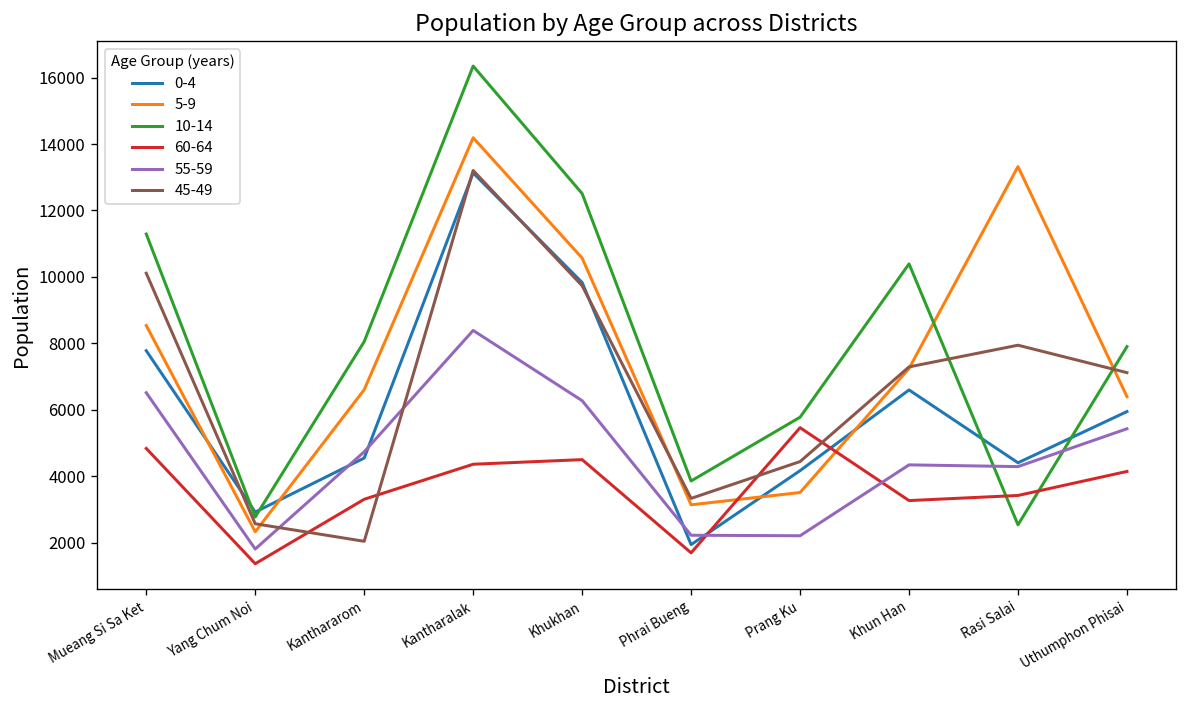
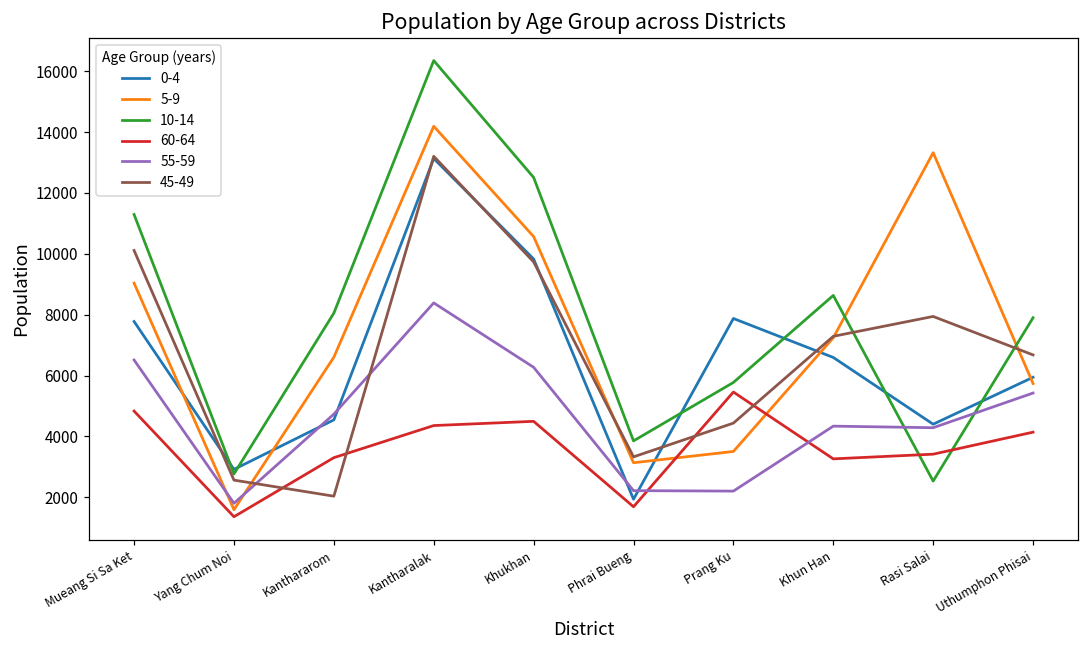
  {
    "0-4": {
      "Mueang Si Sa Ket": 7800,
      "Yang Chum Noi": 2900,
      "Kanthararom": 4500,
      "Khukhan": 9800,
      "Phrai Bueng": 1900,
-     "Prang Ku": 4200,
+     "Prang Ku": 7900,
      "Khun Han": 6600,
      "Rasi Salai": 4400,
      "Uthumphon Phisai": 5900
    },
    "5-9": {
-     "Mueang Si Sa Ket": 8500,
-     "Yang Chum Noi": 2300,
+     "Mueang Si Sa Ket": 9000,
+     "Yang Chum Noi": 1600,
      "Kanthararom": 6600,
      "Kantharalak": 14200,
      "Khukhan": 10600,
      "Phrai Bueng": 3100,
      "Prang Ku": 3500,
      "Rasi Salai": 13300,
-     "Uthumphon Phisai": 6400
+     "Uthumphon Phisai": 5700
    },
    "10-14": {
      "Mueang Si Sa Ket": 11300,
      "Yang Chum Noi": 2800,
      "Kanthararom": 8100,
      "Kantharalak": 16300,
      "Khukhan": 12500,
      "Phrai Bueng": 3900,
      "Prang Ku": 5800,
-     "Khun Han": 10400,
+     "Khun Han": 8600,
      "Rasi Salai": 2500,
      "Uthumphon Phisai": 7900
    },
    "60-64": {
      "Mueang Si Sa Ket": 4800,
      "Yang Chum Noi": 1400,
      "Kanthararom": 3300,
      "Kantharalak": 4400,
      "Khukhan": 4500,
      "Phrai Bueng": 1700,
      "Prang Ku": 5500,
      "Khun Han": 3300,
      "Rasi Salai": 3400,
      "Uthumphon Phisai": 4100
    },
    "55-59": {
      "Mueang Si Sa Ket": 6500,
      "Yang Chum Noi": 1800,
      "Kanthararom": 4700,
      "Kantharalak": 8400,
      "Khukhan": 6300,
      "Phrai Bueng": 2200,
      "Prang Ku": 2200,
      "Khun Han": 4300,
      "Rasi Salai": 4300,
      "Uthumphon Phisai": 5400
    },
    "45-49": {
      "Mueang Si Sa Ket": 10100,
      "Yang Chum Noi": 2600,
      "Kanthararom": 2000,
      "Khukhan": 9700,
      "Phrai Bueng": 3300,
      "Prang Ku": 4400,
      "Rasi Salai": 7900,
-     "Uthumphon Phisai": 7100
+     "Uthumphon Phisai": 6700
    }
  }
